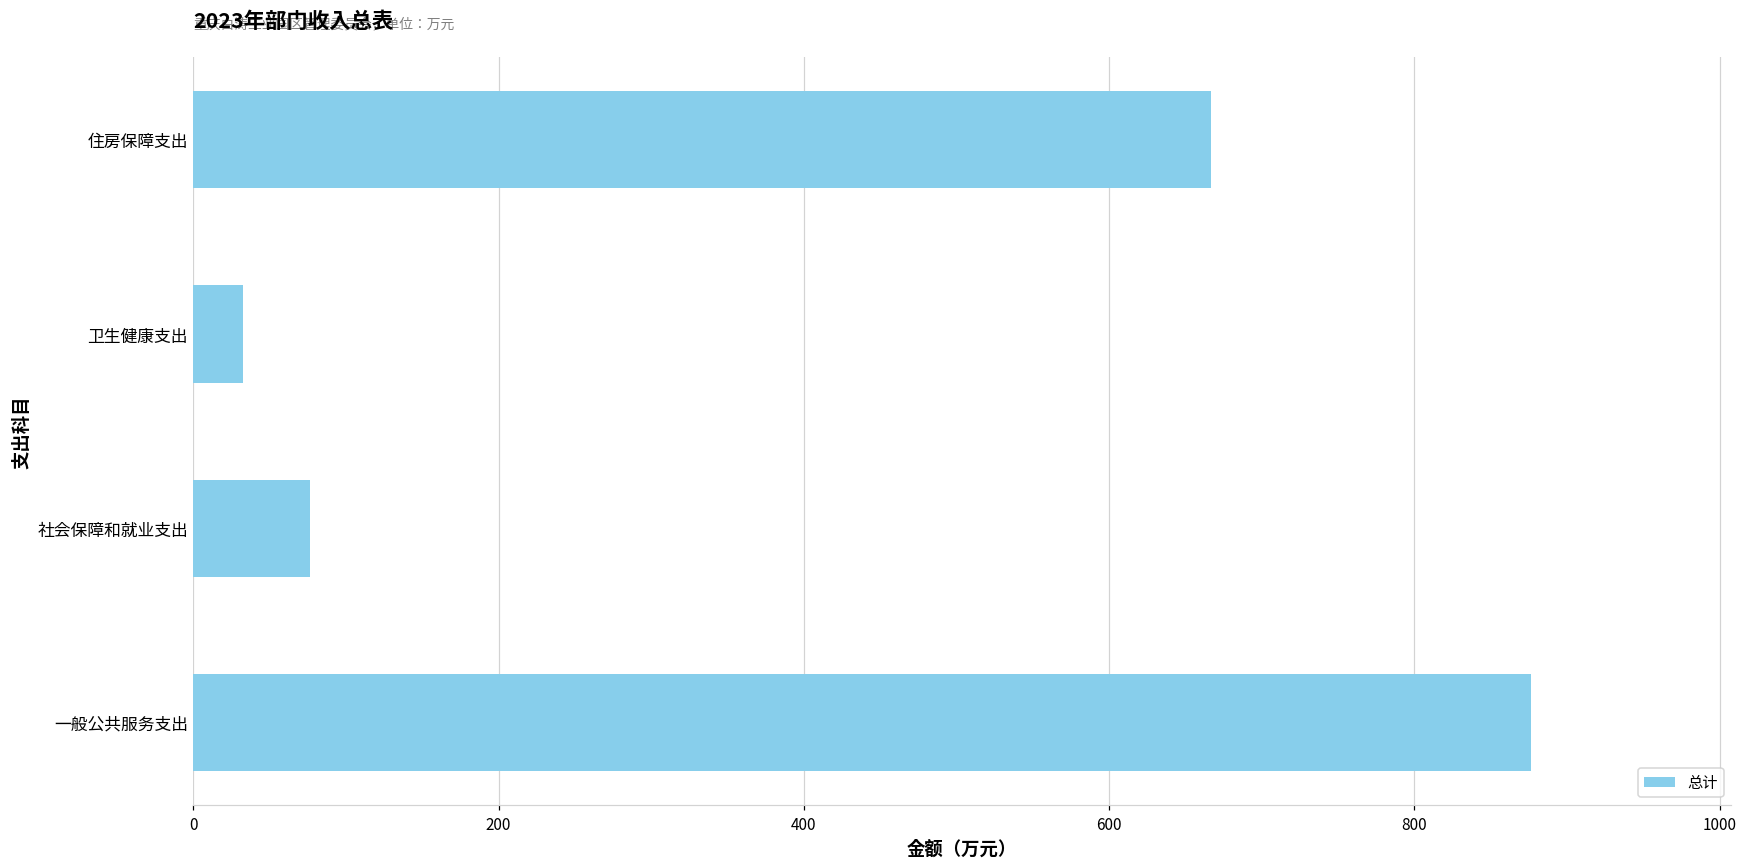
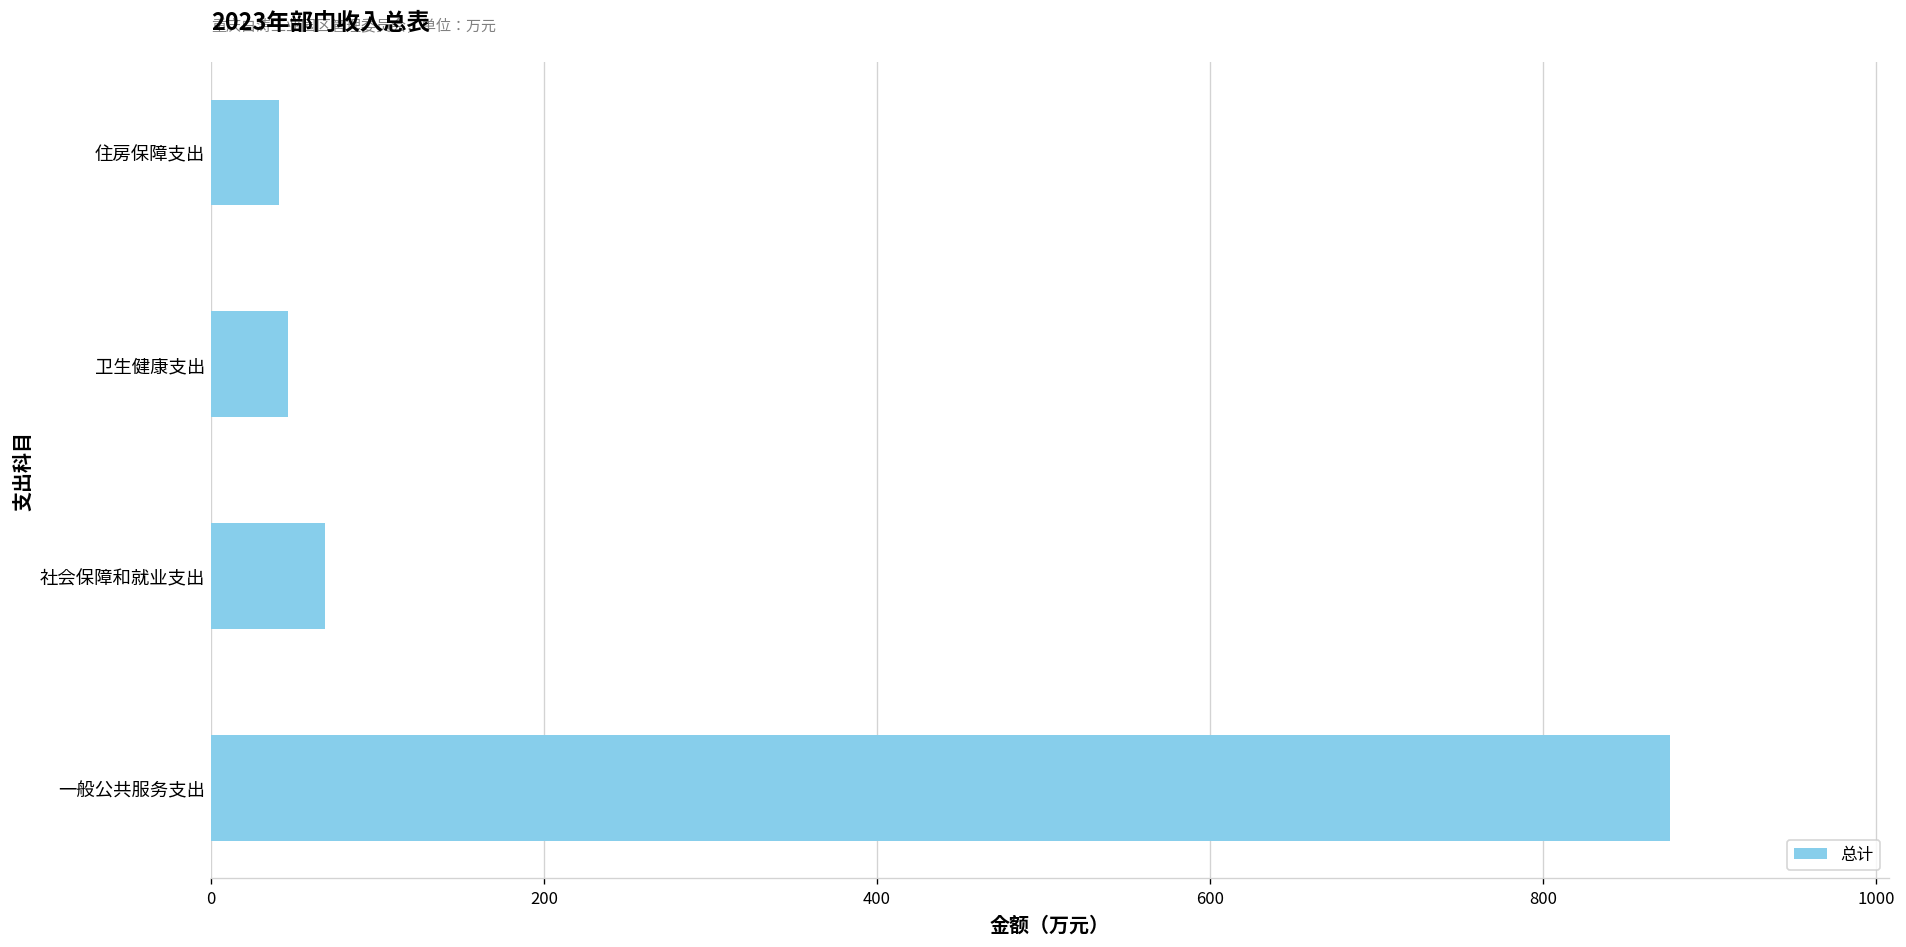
  {
-   "住房保障支出": 667,
-   "卫生健康支出": 32,
-   "社会保障和就业支出": 77,
+   "住房保障支出": 41,
+   "卫生健康支出": 47,
+   "社会保障和就业支出": 68,
    "一般公共服务支出": 876
  }
